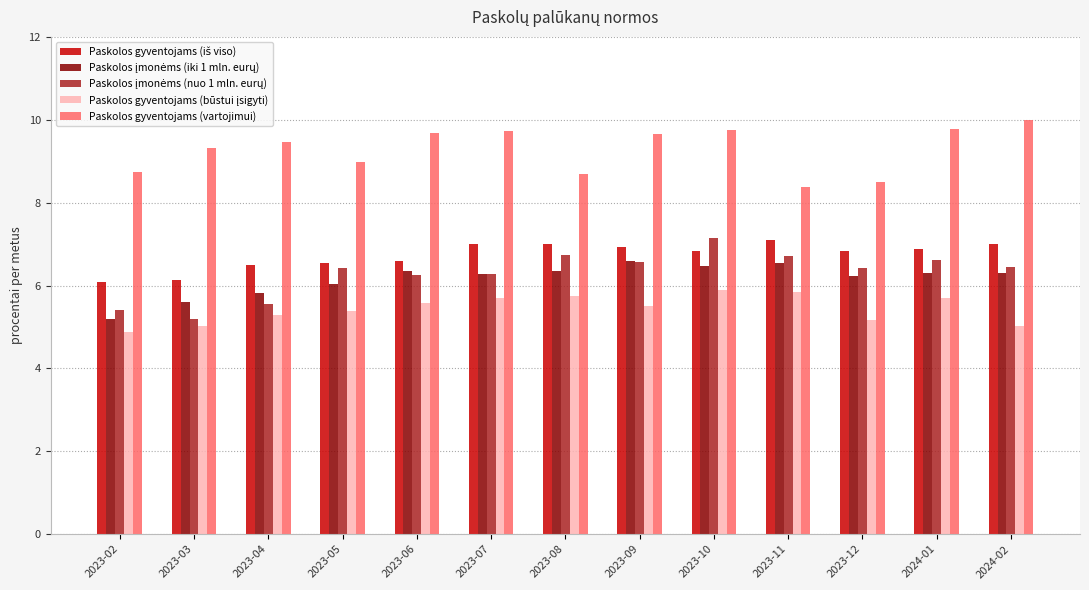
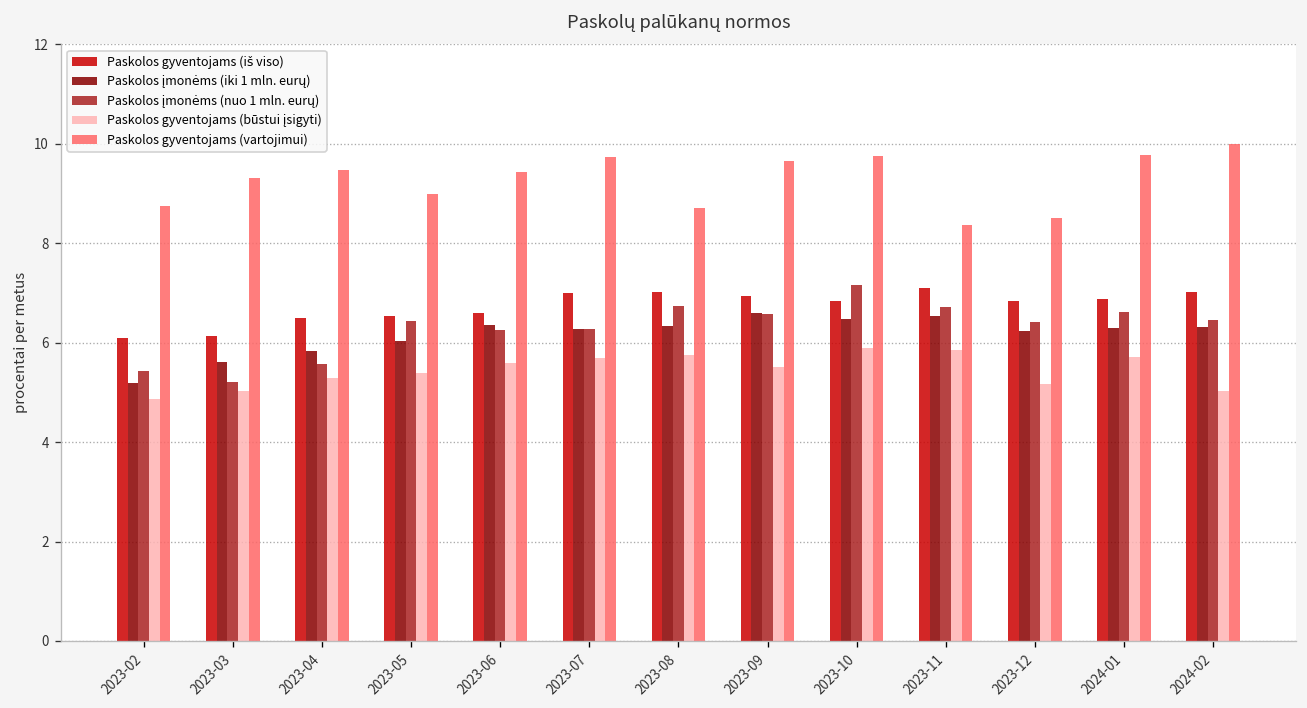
  {
    "Paskolos gyventojams (būstui įsigyti)": {
      "2023-02": 4.9,
      "2023-03": 5.0,
      "2023-04": 5.3,
      "2023-05": 5.4,
      "2023-06": 5.6,
      "2023-07": 5.7,
      "2023-08": 5.8,
      "2023-09": 5.5,
      "2023-10": 5.9,
      "2023-11": 5.9,
      "2023-12": 5.2,
      "2024-01": 5.7,
      "2024-02": 5.0
    },
    "Paskolos gyventojams (vartojimui)": {
      "2023-02": 8.8,
      "2023-03": 9.3,
      "2023-04": 9.5,
      "2023-05": 9.0,
-     "2023-06": 9.7,
+     "2023-06": 9.4,
      "2023-07": 9.7,
      "2023-08": 8.7,
      "2023-09": 9.7,
      "2023-10": 9.8,
      "2023-11": 8.4,
      "2023-12": 8.5,
      "2024-01": 9.8,
      "2024-02": 10.0
    }
  }
